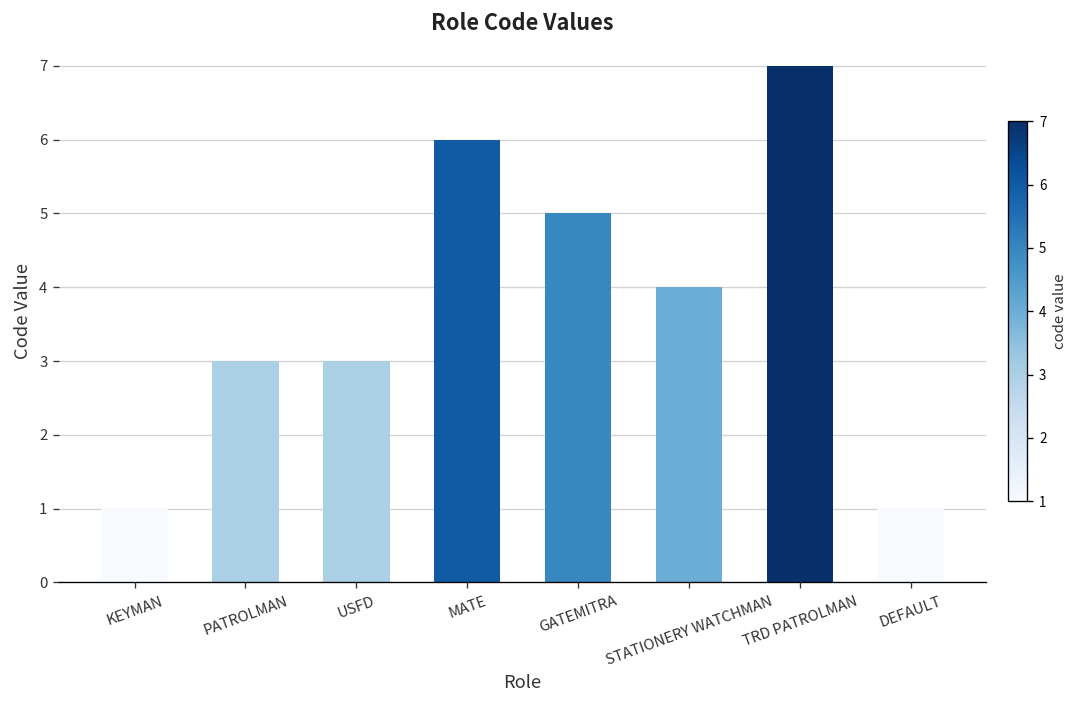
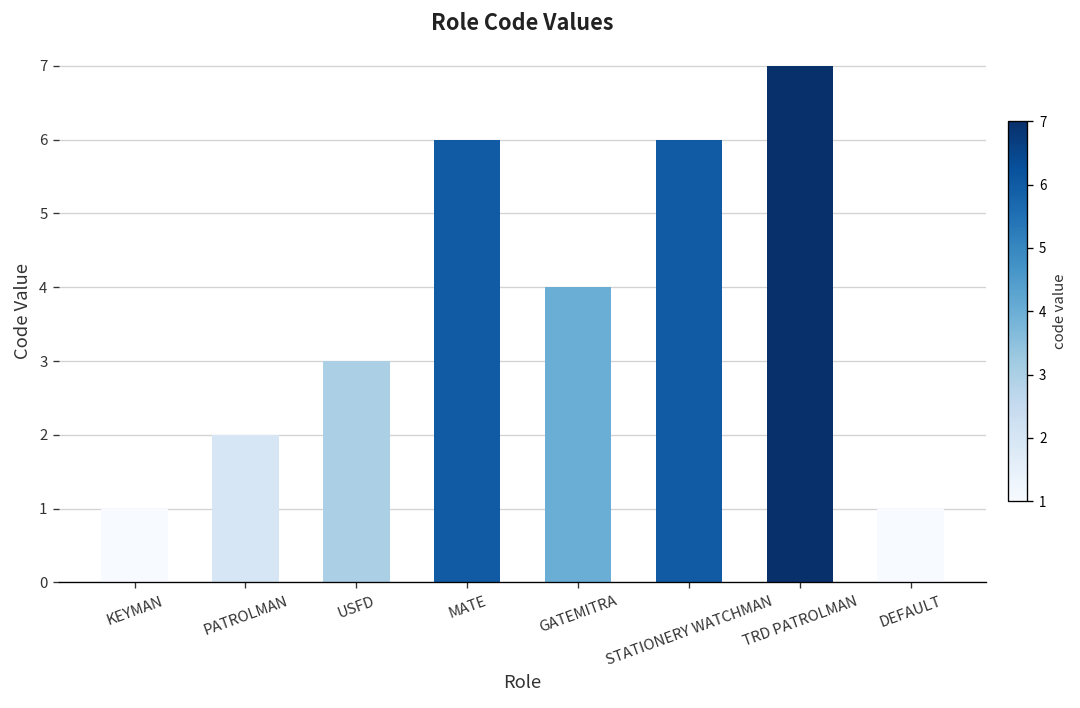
  {
    "KEYMAN": 1,
-   "PATROLMAN": 3,
+   "PATROLMAN": 2,
    "USFD": 3,
    "MATE": 6,
-   "GATEMITRA": 5,
-   "STATIONERY WATCHMAN": 4,
+   "GATEMITRA": 4,
+   "STATIONERY WATCHMAN": 6,
    "TRD PATROLMAN": 7,
    "DEFAULT": 1
  }
